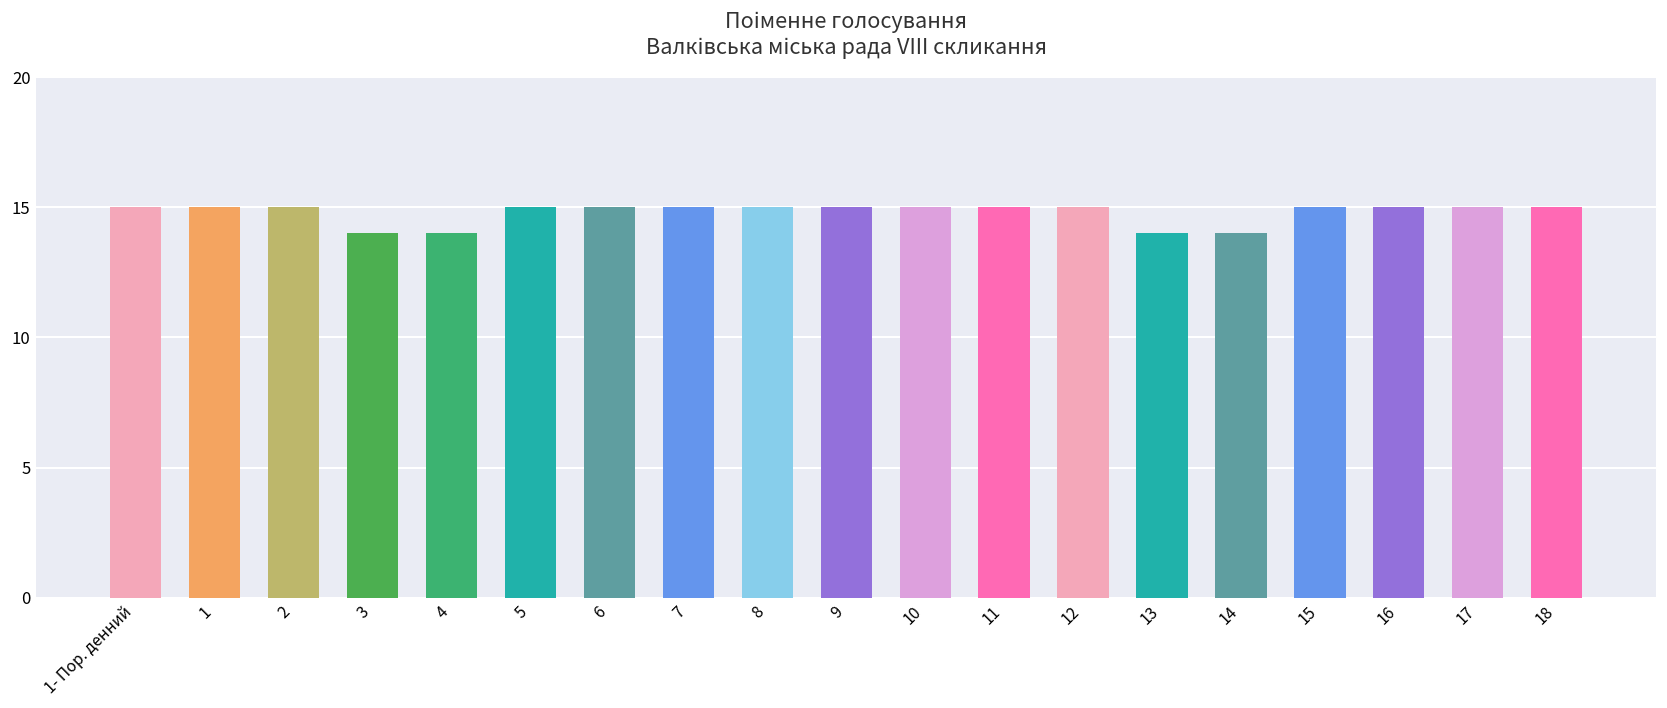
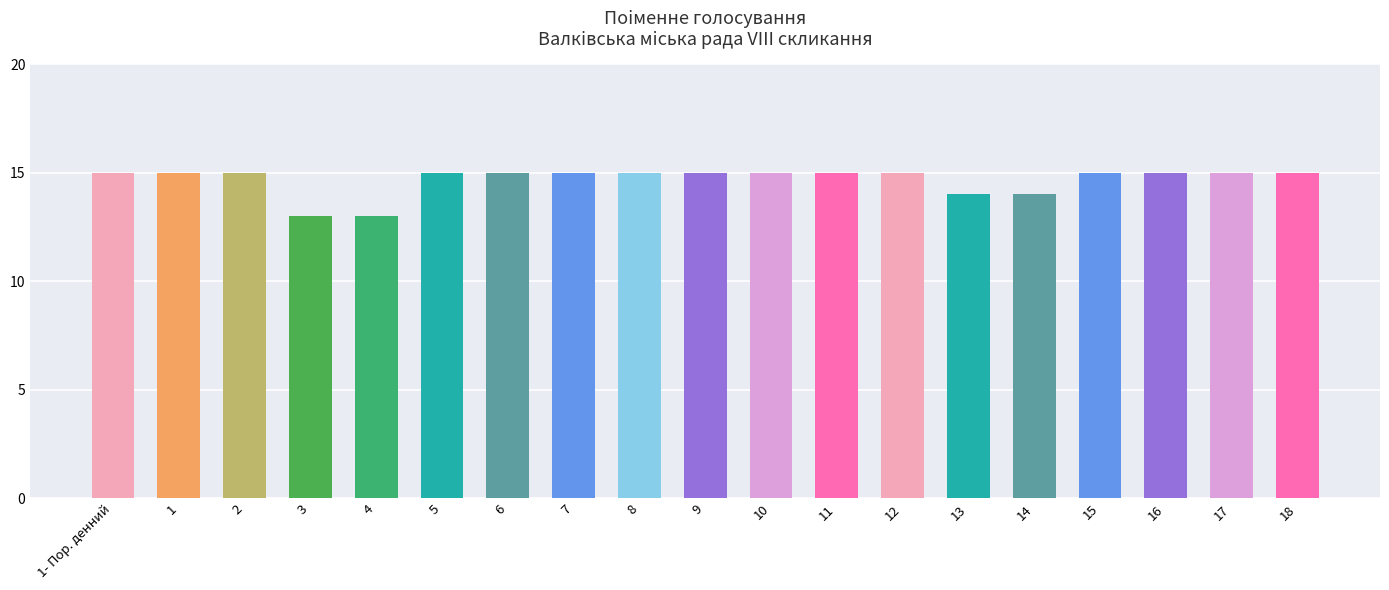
  {
    "1- Пор. денний": 15,
    "1": 15,
    "2": 15,
-   "3": 14,
-   "4": 14,
+   "3": 13,
+   "4": 13,
    "5": 15,
    "6": 15,
    "7": 15,
    "8": 15,
    "9": 15,
    "10": 15,
    "11": 15,
    "12": 15,
    "13": 14,
    "14": 14,
    "15": 15,
    "16": 15,
    "17": 15,
    "18": 15
  }
